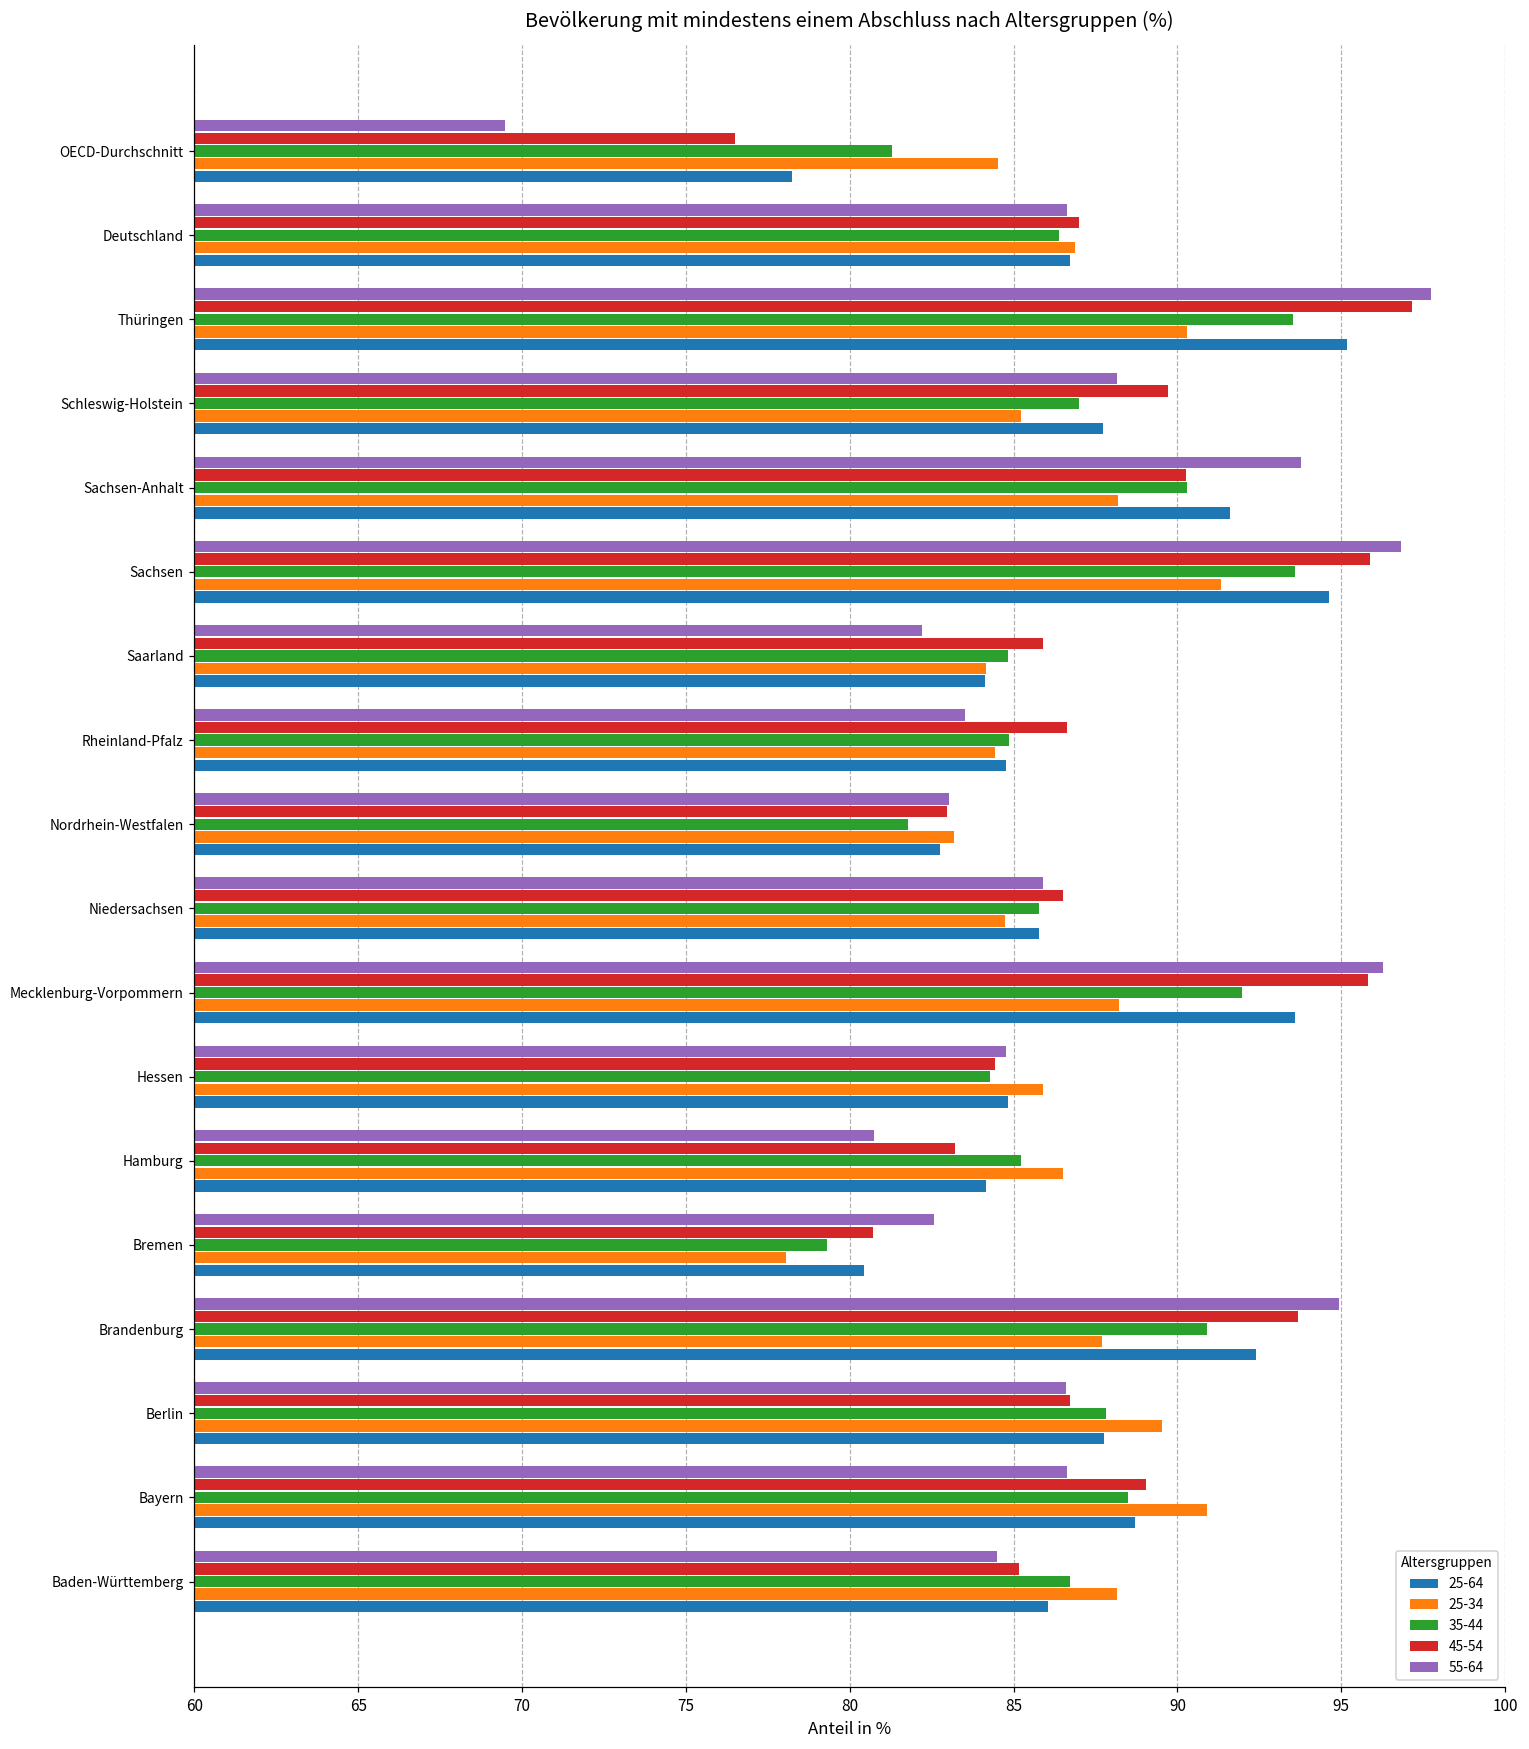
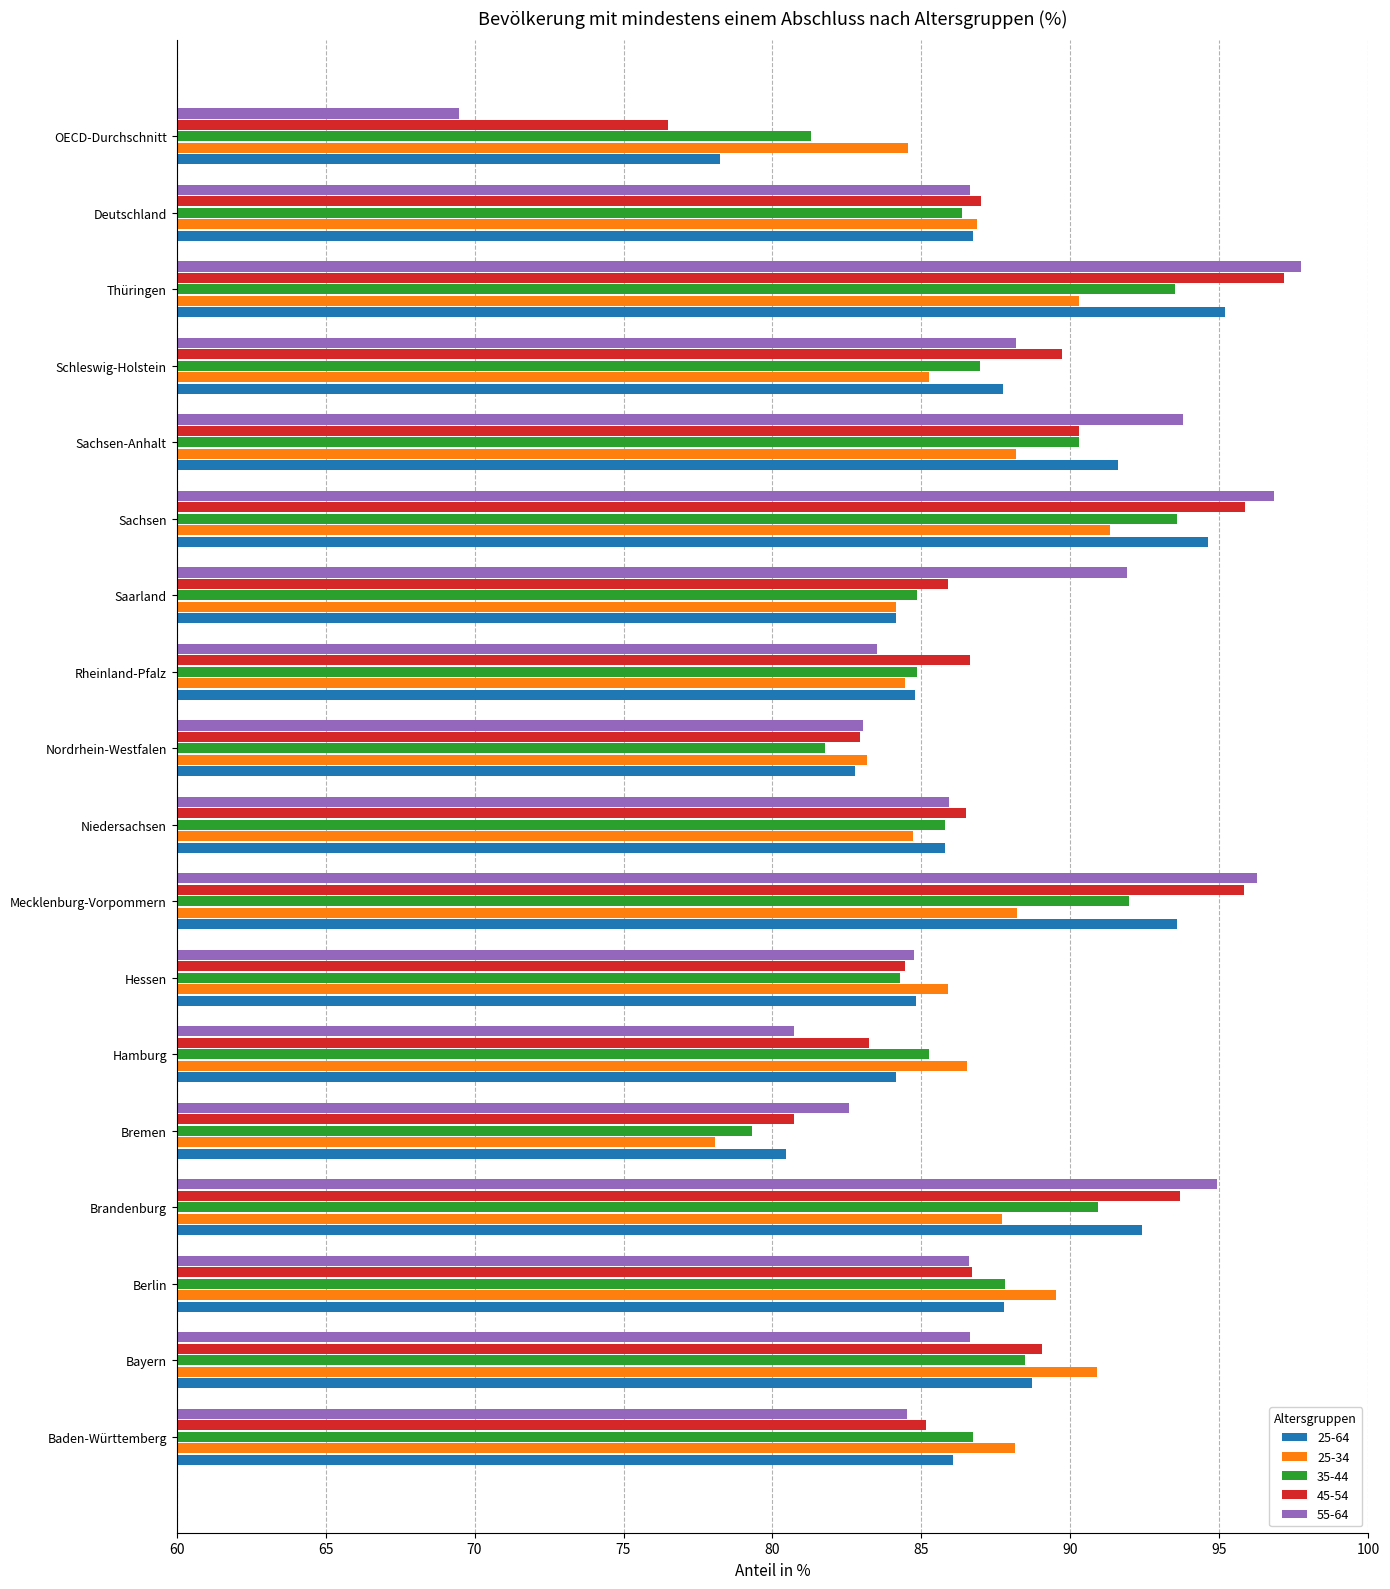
  {
    "25-64": {
      "OECD-Durchschnitt": 78.2,
      "Deutschland": 86.7,
      "Thüringen": 95.2,
      "Schleswig-Holstein": 87.7,
      "Sachsen-Anhalt": 91.6,
      "Sachsen": 94.6,
      "Saarland": 84.1,
      "Rheinland-Pfalz": 84.8,
      "Nordrhein-Westfalen": 82.8,
      "Niedersachsen": 85.8,
      "Mecklenburg-Vorpommern": 93.6,
      "Hessen": 84.8,
      "Hamburg": 84.2,
      "Bremen": 80.4,
      "Brandenburg": 92.4,
      "Berlin": 87.8,
      "Bayern": 88.7,
      "Baden-Württemberg": 86.1
    },
    "25-34": {
      "OECD-Durchschnitt": 84.5,
      "Deutschland": 86.9,
      "Thüringen": 90.3,
      "Schleswig-Holstein": 85.2,
      "Sachsen-Anhalt": 88.2,
      "Sachsen": 91.3,
      "Saarland": 84.2,
      "Rheinland-Pfalz": 84.4,
      "Nordrhein-Westfalen": 83.2,
      "Niedersachsen": 84.7,
      "Mecklenburg-Vorpommern": 88.2,
      "Hessen": 85.9,
      "Hamburg": 86.5,
      "Bremen": 78.1,
      "Brandenburg": 87.7,
      "Berlin": 89.5,
      "Bayern": 90.9,
      "Baden-Württemberg": 88.1
    },
    "35-44": {
      "OECD-Durchschnitt": 81.3,
      "Deutschland": 86.4,
      "Thüringen": 93.5,
      "Schleswig-Holstein": 87.0,
      "Sachsen-Anhalt": 90.3,
      "Sachsen": 93.6,
      "Saarland": 84.8,
      "Rheinland-Pfalz": 84.9,
      "Nordrhein-Westfalen": 81.8,
      "Niedersachsen": 85.8,
      "Mecklenburg-Vorpommern": 92.0,
      "Hessen": 84.3,
      "Hamburg": 85.2,
      "Bremen": 79.3,
      "Brandenburg": 90.9,
      "Berlin": 87.8,
      "Bayern": 88.5,
      "Baden-Württemberg": 86.7
    },
    "45-54": {
      "OECD-Durchschnitt": 76.5,
      "Deutschland": 87.0,
      "Thüringen": 97.2,
      "Schleswig-Holstein": 89.7,
      "Sachsen-Anhalt": 90.3,
      "Sachsen": 95.9,
      "Saarland": 85.9,
      "Rheinland-Pfalz": 86.6,
      "Nordrhein-Westfalen": 83.0,
      "Niedersachsen": 86.5,
      "Mecklenburg-Vorpommern": 95.8,
      "Hessen": 84.4,
      "Hamburg": 83.2,
      "Bremen": 80.7,
      "Brandenburg": 93.7,
      "Berlin": 86.7,
      "Bayern": 89.0,
      "Baden-Württemberg": 85.2
    },
    "55-64": {
      "OECD-Durchschnitt": 69.5,
      "Deutschland": 86.6,
      "Thüringen": 97.7,
      "Schleswig-Holstein": 88.2,
      "Sachsen-Anhalt": 93.8,
      "Sachsen": 96.8,
-     "Saarland": 82.2,
+     "Saarland": 91.9,
      "Rheinland-Pfalz": 83.5,
      "Nordrhein-Westfalen": 83.0,
      "Niedersachsen": 85.9,
      "Mecklenburg-Vorpommern": 96.3,
      "Hessen": 84.8,
      "Hamburg": 80.7,
      "Bremen": 82.6,
      "Brandenburg": 94.9,
      "Berlin": 86.6,
      "Bayern": 86.6,
      "Baden-Württemberg": 84.5
    }
  }
